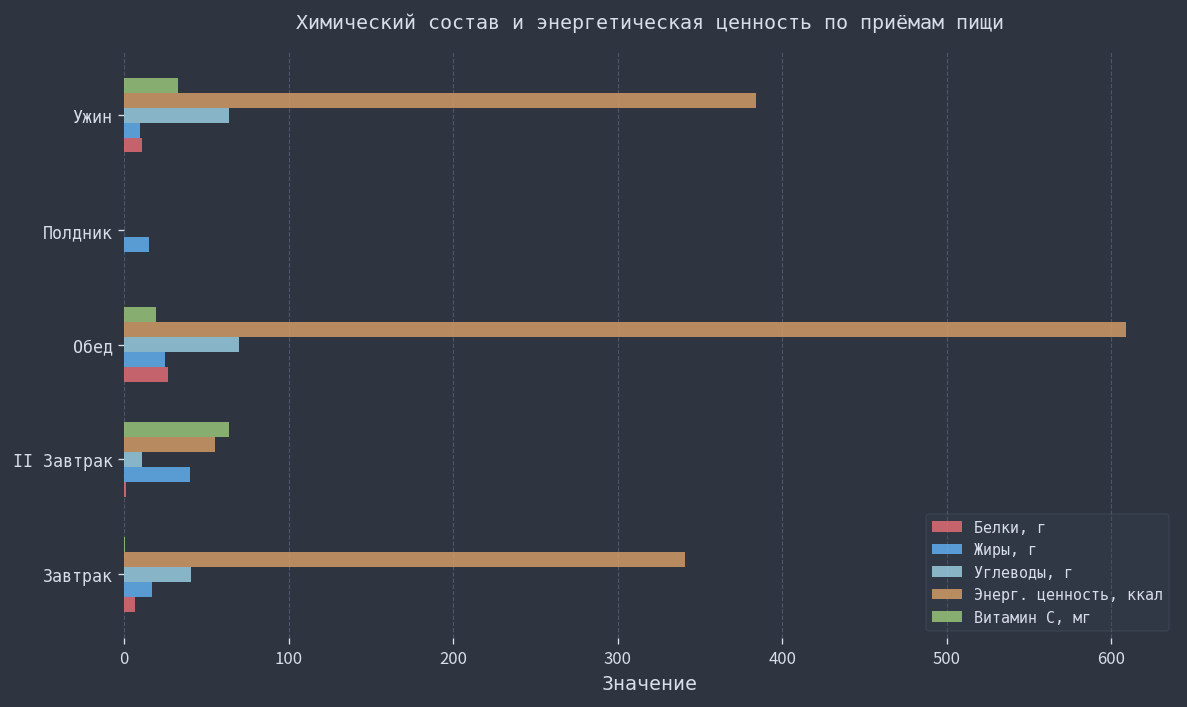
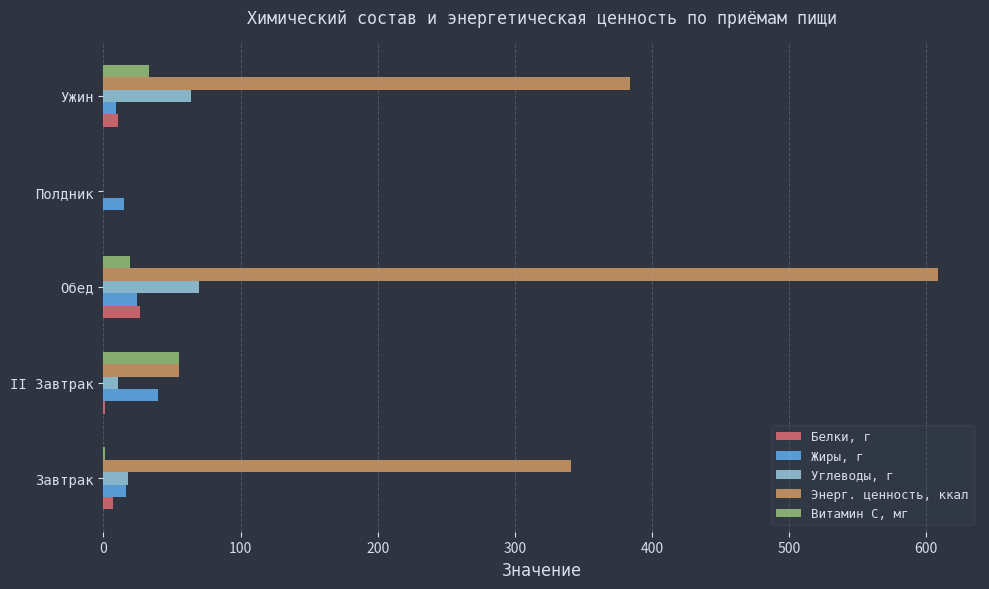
  {
    "Жиры, г": {
      "Ужин": 9,
      "Полдник": 15,
      "Обед": 25,
      "II Завтрак": 40,
      "Завтрак": 17
    },
    "Углеводы, г": {
      "Ужин": 64,
      "Полдник": 0,
      "Обед": 70,
      "II Завтрак": 11,
-     "Завтрак": 41
+     "Завтрак": 18
    },
    "Витамин С, мг": {
      "Ужин": 33,
      "Полдник": 0,
      "Обед": 19,
-     "II Завтрак": 64
+     "II Завтрак": 55
    }
  }
